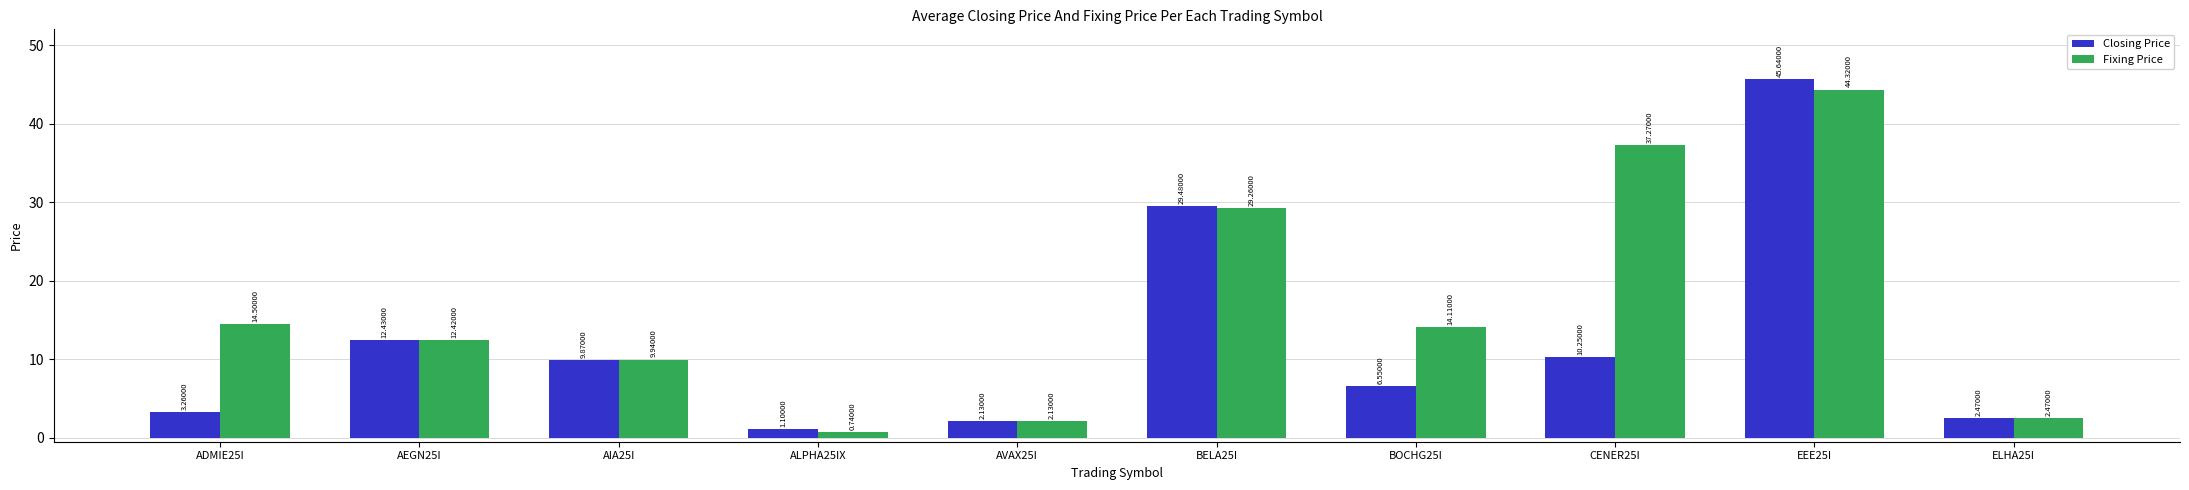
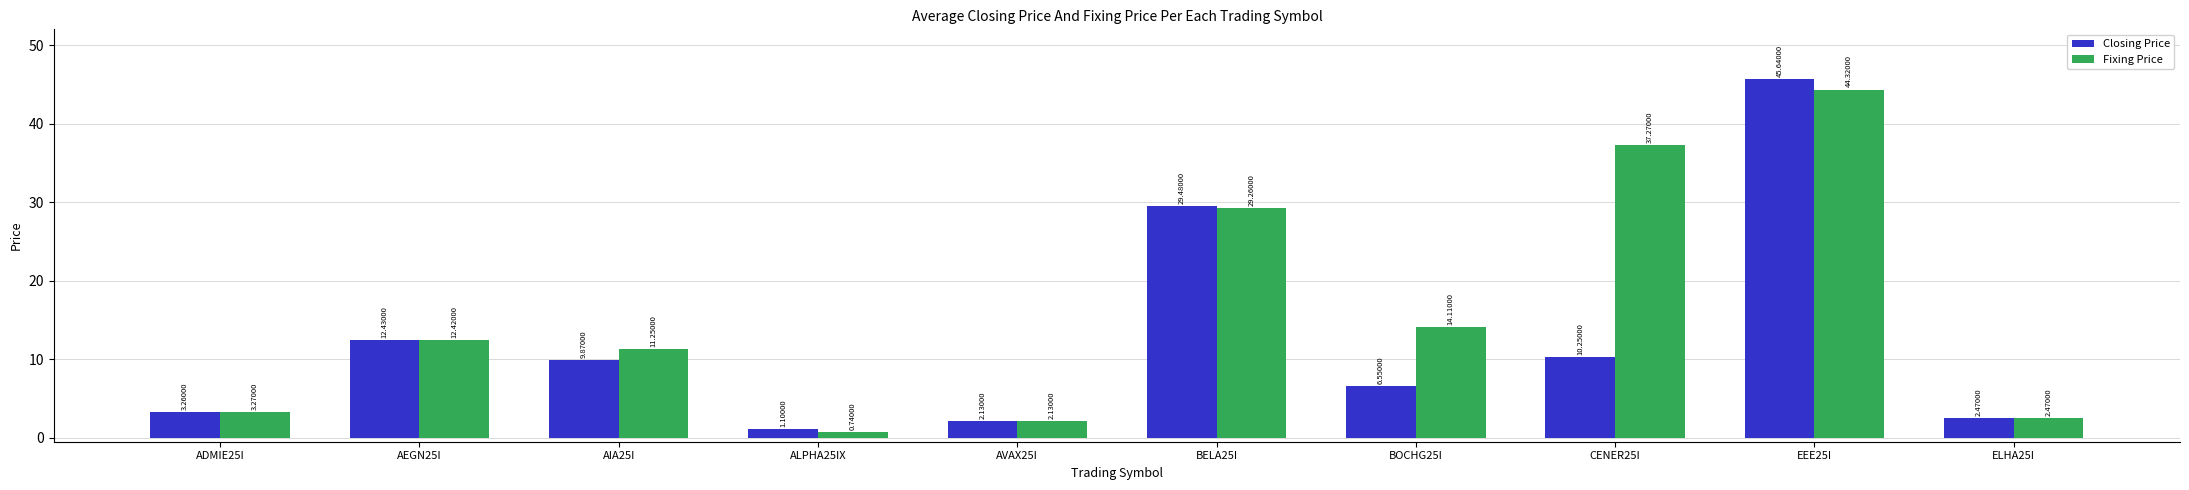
  {
    "Closing Price": {
      "ADMIE25I": 3.26000,
      "AEGN25I": 12.43000,
      "AIA25I": 9.87000,
      "ALPHA25IX": 1.10000,
      "AVAX25I": 2.13000,
      "BELA25I": 29.48000,
      "BOCHG25I": 6.55000,
      "CENER25I": 10.25000,
      "EEE25I": 45.64000,
      "ELHA25I": 2.47000
    },
    "Fixing Price": {
-     "ADMIE25I": 14.50000,
+     "ADMIE25I": 3.27000,
      "AEGN25I": 12.42000,
-     "AIA25I": 9.94000,
+     "AIA25I": 11.25000,
      "ALPHA25IX": 0.74000,
      "AVAX25I": 2.13000,
      "BELA25I": 29.26000,
      "BOCHG25I": 14.11000,
      "CENER25I": 37.27000,
      "EEE25I": 44.32000,
      "ELHA25I": 2.47000
    }
  }
